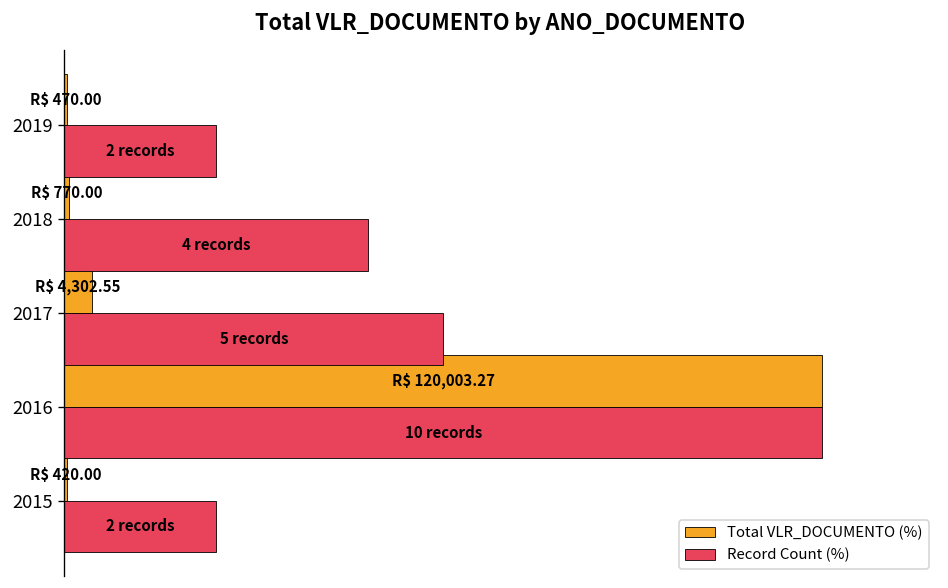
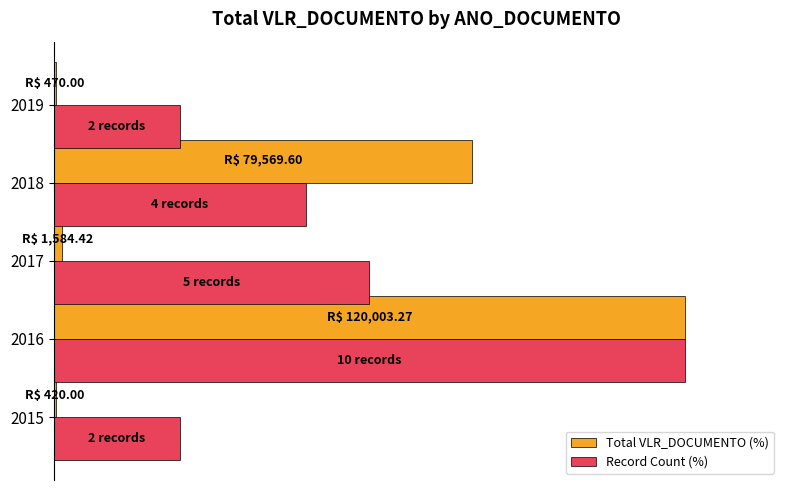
  {
    "Total VLR_DOCUMENTO (%)": {
-     "2018": "770.00",
-     "2017": "4,302.55"
+     "2018": "79,569.60",
+     "2017": "1,584.42"
    }
  }
